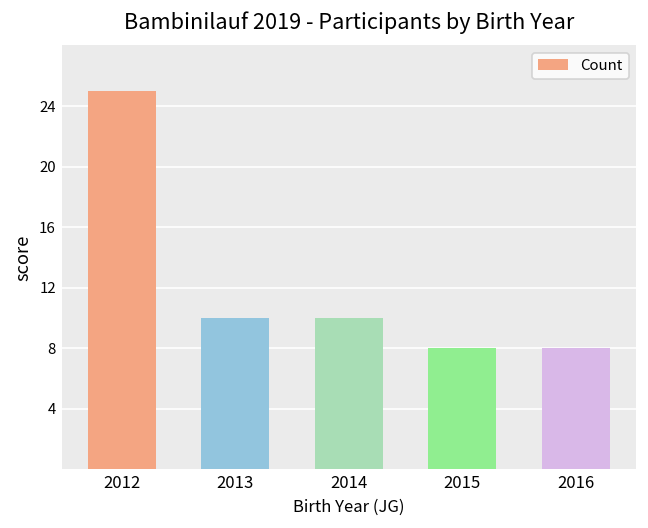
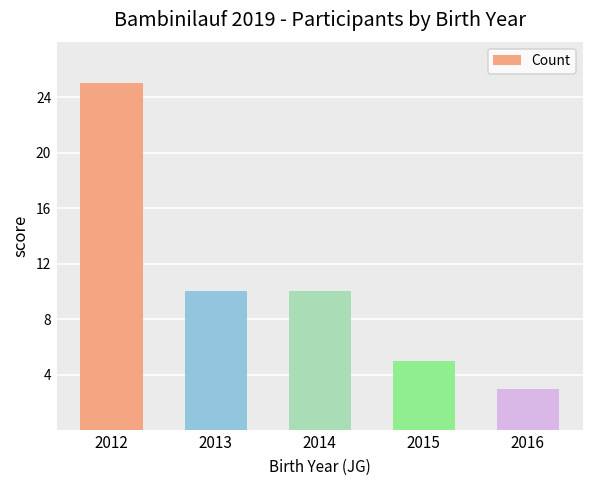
  {
    "2012": 25,
    "2013": 10,
    "2014": 10,
-   "2015": 8,
-   "2016": 8
+   "2015": 5,
+   "2016": 3
  }
